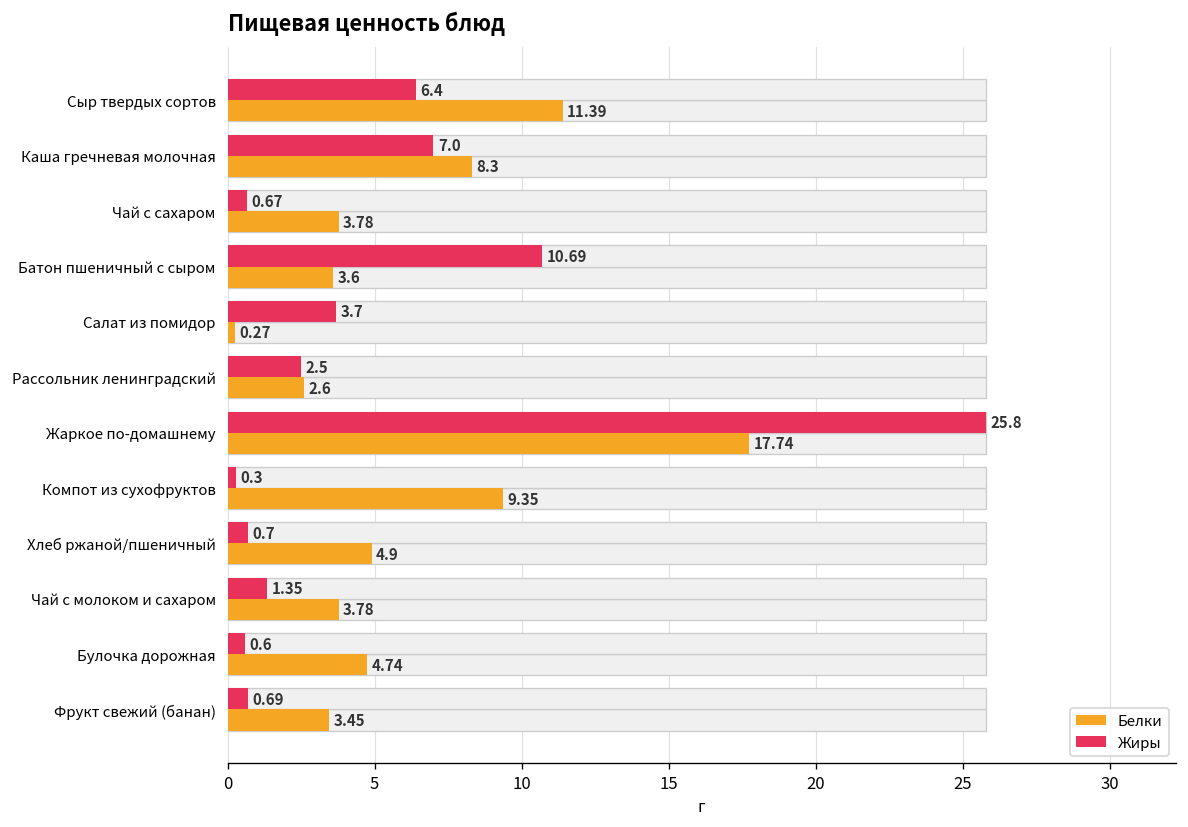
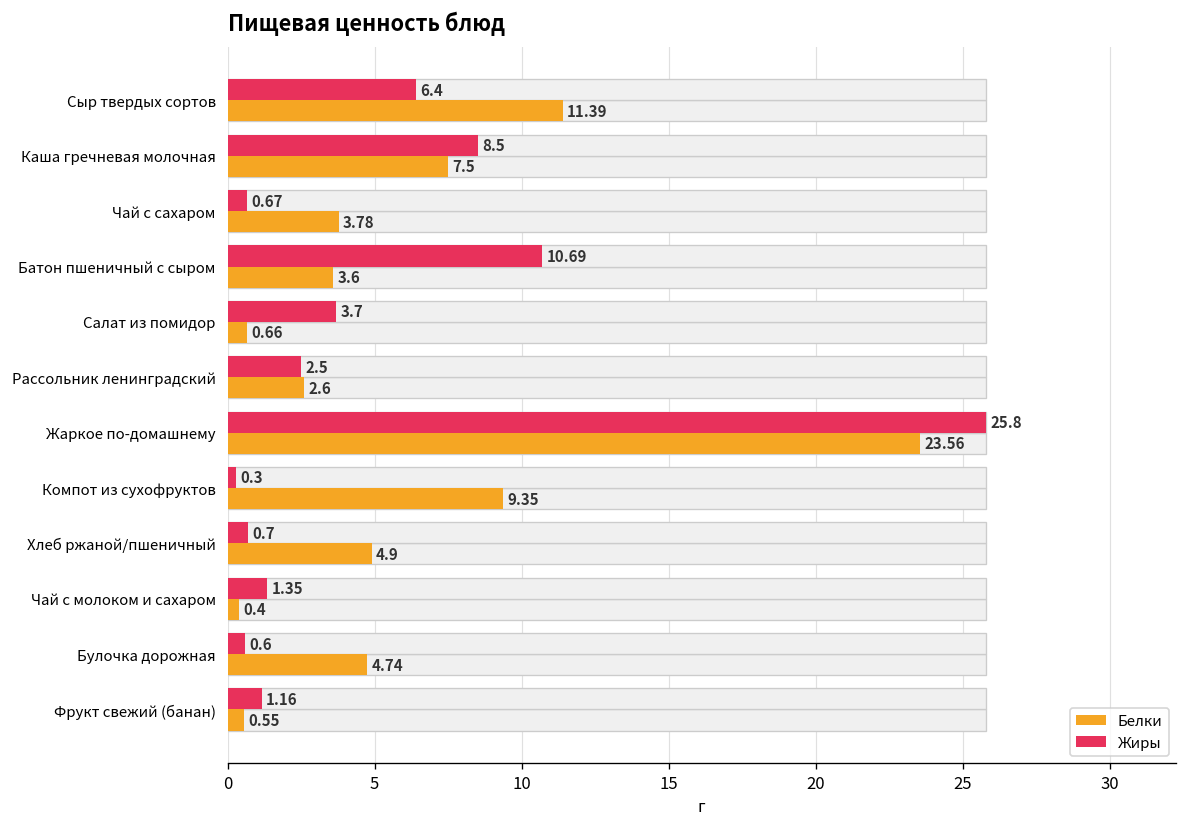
  {
    "Белки": {
-     "Каша гречневая молочная": 8.3,
-     "Салат из помидор": 0.27,
-     "Жаркое по-домашнему": 17.74,
-     "Чай с молоком и сахаром": 3.78,
-     "Фрукт свежий (банан)": 3.45
+     "Каша гречневая молочная": 7.5,
+     "Салат из помидор": 0.66,
+     "Жаркое по-домашнему": 23.56,
+     "Чай с молоком и сахаром": 0.4,
+     "Фрукт свежий (банан)": 0.55
    },
    "Жиры": {
-     "Каша гречневая молочная": 7.0,
+     "Каша гречневая молочная": 8.5,
      "Жаркое по-домашнему": 25.8,
-     "Фрукт свежий (банан)": 0.69
+     "Фрукт свежий (банан)": 1.16
    }
  }
